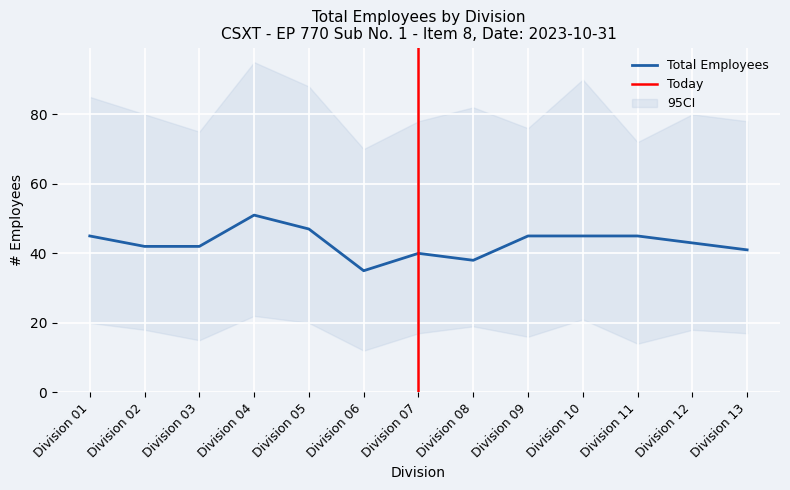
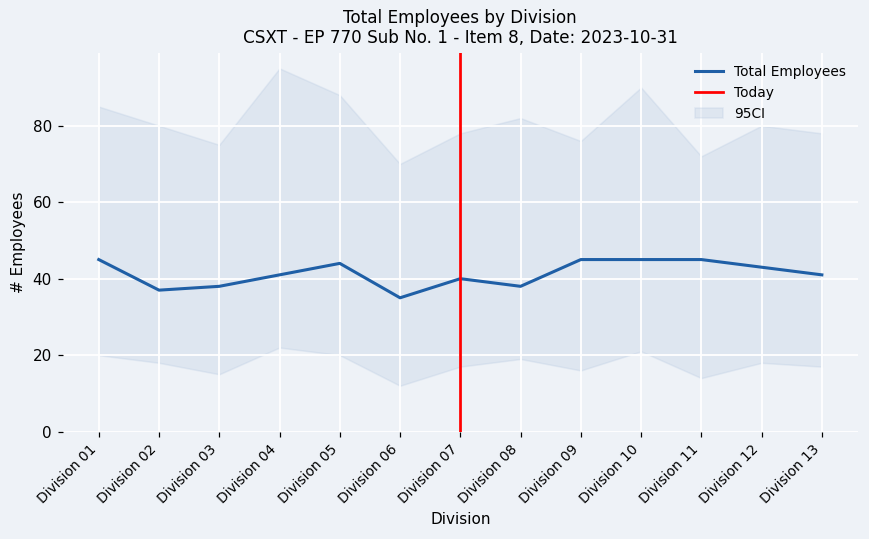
  {
    "Total Employees": {
      "Division 01": 45,
-     "Division 02": 42,
-     "Division 03": 42,
-     "Division 04": 51,
-     "Division 05": 47,
+     "Division 02": 37,
+     "Division 03": 38,
+     "Division 04": 41,
+     "Division 05": 44,
      "Division 06": 35,
      "Division 07": 40,
      "Division 08": 38,
      "Division 09": 45,
      "Division 10": 45,
      "Division 11": 45,
      "Division 12": 43,
      "Division 13": 41
    }
  }
